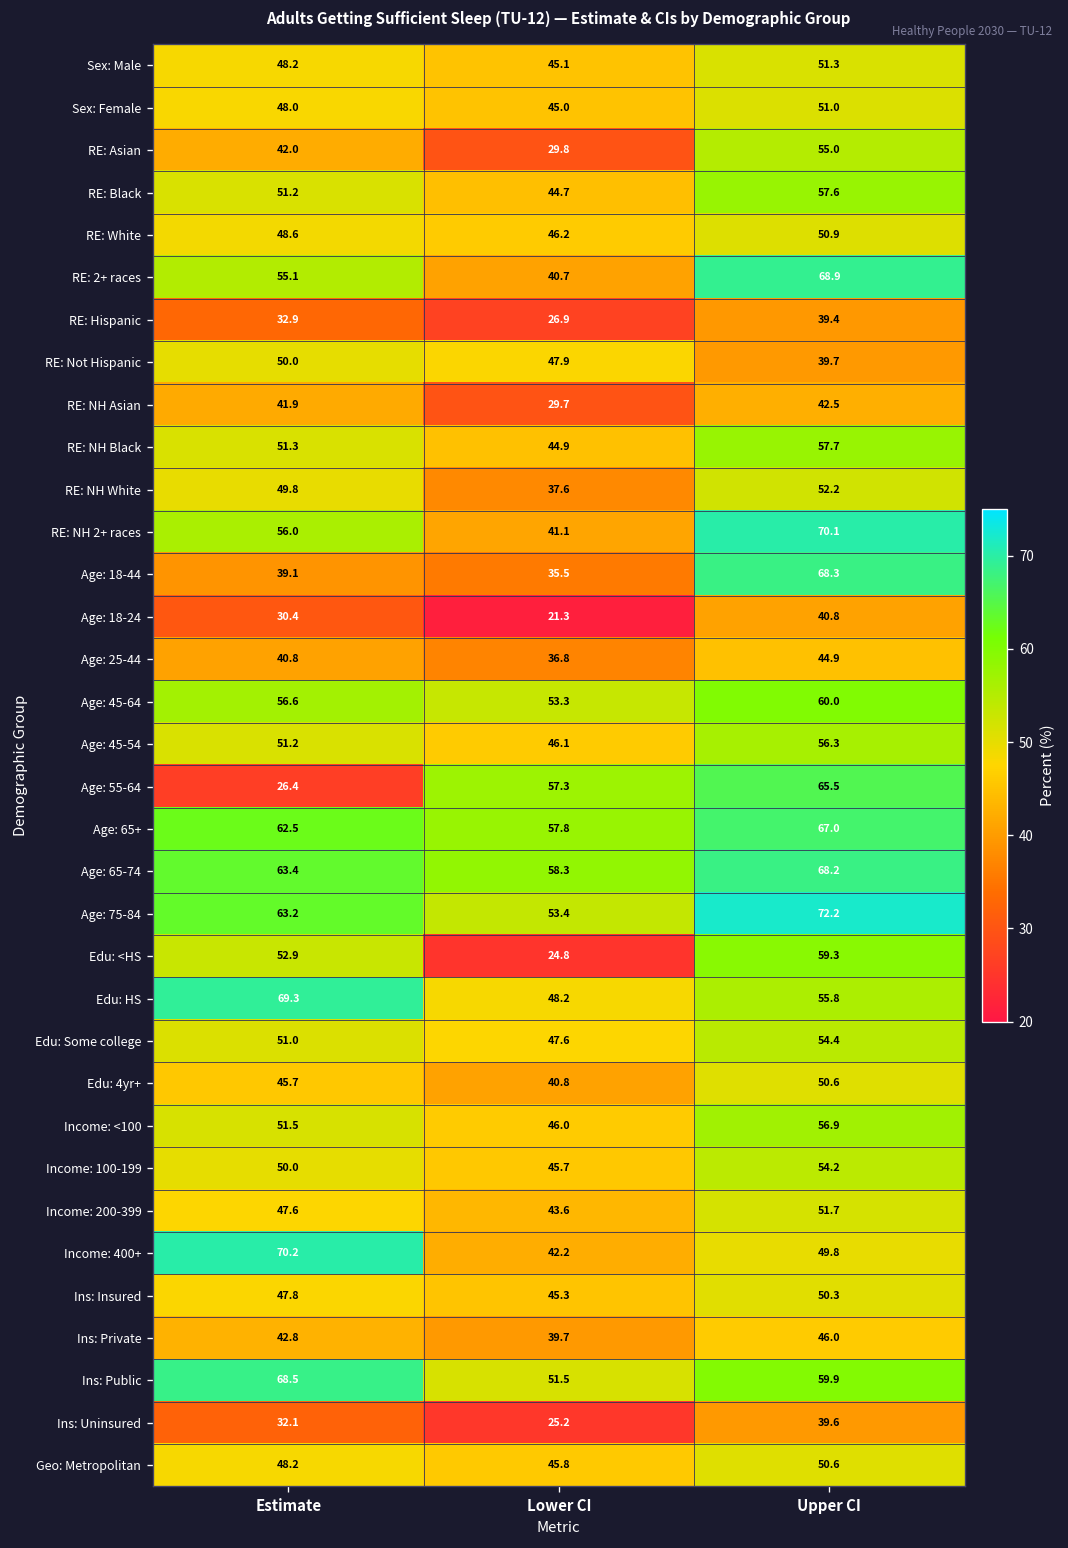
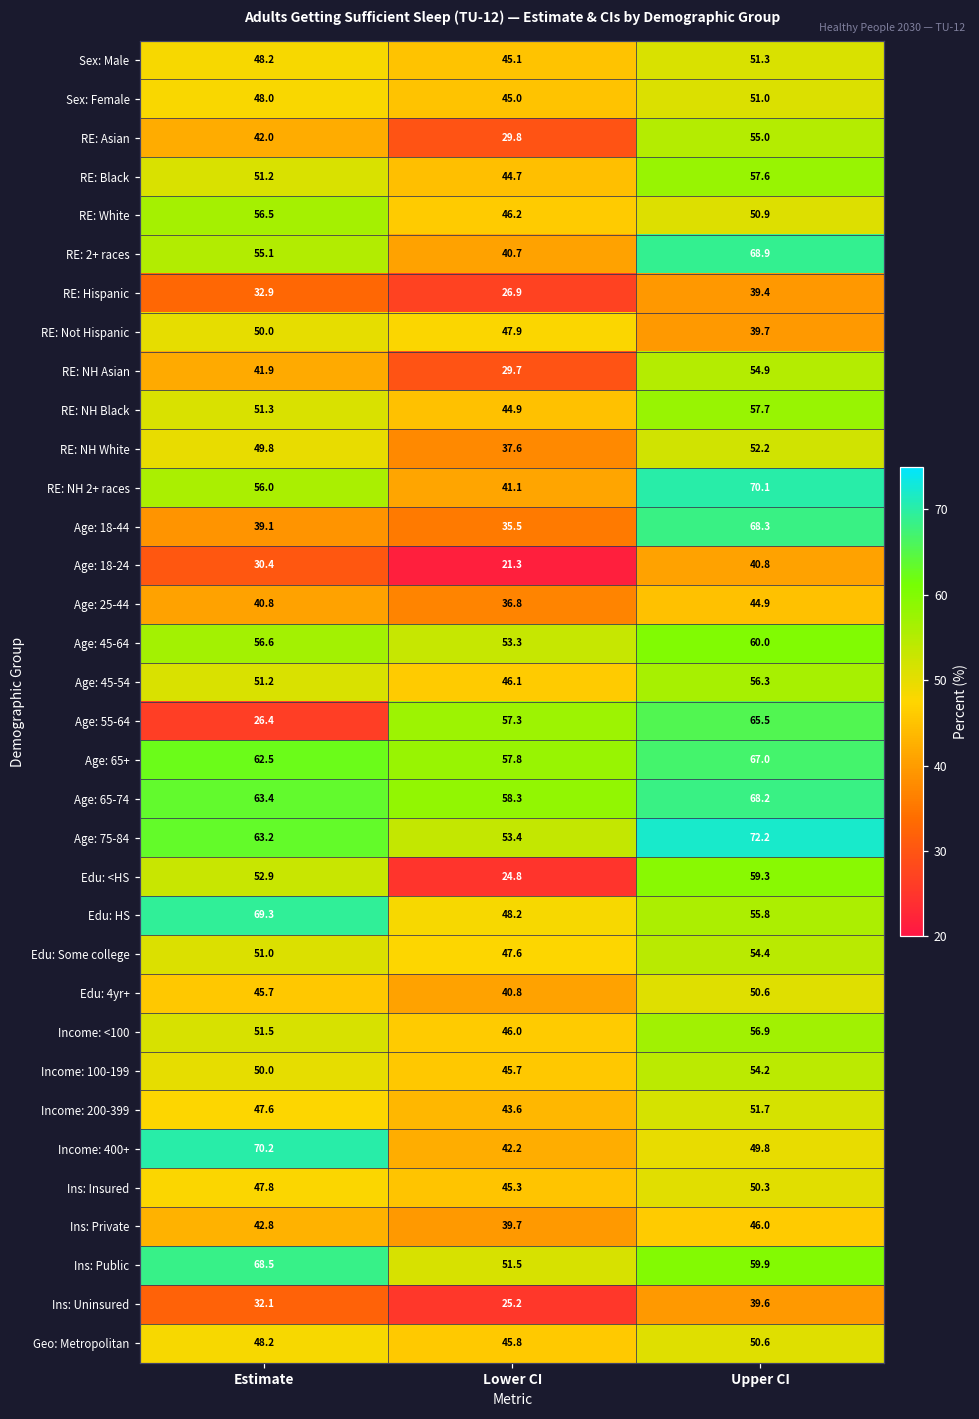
  {
    "Sex: Male": {
      "Estimate": 48.2,
      "Lower CI": 45.1,
      "Upper CI": 51.3
    },
    "Sex: Female": {
      "Estimate": 48.0,
      "Lower CI": 45.0,
      "Upper CI": 51.0
    },
    "RE: Asian": {
      "Estimate": 42.0,
      "Lower CI": 29.8,
      "Upper CI": 55.0
    },
    "RE: Black": {
      "Estimate": 51.2,
      "Lower CI": 44.7,
      "Upper CI": 57.6
    },
    "RE: White": {
-     "Estimate": 48.6,
+     "Estimate": 56.5,
      "Lower CI": 46.2,
      "Upper CI": 50.9
    },
    "RE: 2+ races": {
      "Estimate": 55.1,
      "Lower CI": 40.7,
      "Upper CI": 68.9
    },
    "RE: Hispanic": {
      "Estimate": 32.9,
      "Lower CI": 26.9,
      "Upper CI": 39.4
    },
    "RE: Not Hispanic": {
      "Estimate": 50.0,
      "Lower CI": 47.9,
      "Upper CI": 39.7
    },
    "RE: NH Asian": {
      "Estimate": 41.9,
      "Lower CI": 29.7,
-     "Upper CI": 42.5
+     "Upper CI": 54.9
    },
    "RE: NH Black": {
      "Estimate": 51.3,
      "Lower CI": 44.9,
      "Upper CI": 57.7
    },
    "RE: NH White": {
      "Estimate": 49.8,
      "Lower CI": 37.6,
      "Upper CI": 52.2
    },
    "RE: NH 2+ races": {
      "Estimate": 56.0,
      "Lower CI": 41.1,
      "Upper CI": 70.1
    },
    "Age: 18-44": {
      "Estimate": 39.1,
      "Lower CI": 35.5,
      "Upper CI": 68.3
    },
    "Age: 18-24": {
      "Estimate": 30.4,
      "Lower CI": 21.3,
      "Upper CI": 40.8
    },
    "Age: 25-44": {
      "Estimate": 40.8,
      "Lower CI": 36.8,
      "Upper CI": 44.9
    },
    "Age: 45-64": {
      "Estimate": 56.6,
      "Lower CI": 53.3,
      "Upper CI": 60.0
    },
    "Age: 45-54": {
      "Estimate": 51.2,
      "Lower CI": 46.1,
      "Upper CI": 56.3
    },
    "Age: 55-64": {
      "Estimate": 26.4,
      "Lower CI": 57.3,
      "Upper CI": 65.5
    },
    "Age: 65+": {
      "Estimate": 62.5,
      "Lower CI": 57.8,
      "Upper CI": 67.0
    },
    "Age: 65-74": {
      "Estimate": 63.4,
      "Lower CI": 58.3,
      "Upper CI": 68.2
    },
    "Age: 75-84": {
      "Estimate": 63.2,
      "Lower CI": 53.4,
      "Upper CI": 72.2
    },
    "Edu: <HS": {
      "Estimate": 52.9,
      "Lower CI": 24.8,
      "Upper CI": 59.3
    },
    "Edu: HS": {
      "Estimate": 69.3,
      "Lower CI": 48.2,
      "Upper CI": 55.8
    },
    "Edu: Some college": {
      "Estimate": 51.0,
      "Lower CI": 47.6,
      "Upper CI": 54.4
    },
    "Edu: 4yr+": {
      "Estimate": 45.7,
      "Lower CI": 40.8,
      "Upper CI": 50.6
    },
    "Income: <100": {
      "Estimate": 51.5,
      "Lower CI": 46.0,
      "Upper CI": 56.9
    },
    "Income: 100-199": {
      "Estimate": 50.0,
      "Lower CI": 45.7,
      "Upper CI": 54.2
    },
    "Income: 200-399": {
      "Estimate": 47.6,
      "Lower CI": 43.6,
      "Upper CI": 51.7
    },
    "Income: 400+": {
      "Estimate": 70.2,
      "Lower CI": 42.2,
      "Upper CI": 49.8
    },
    "Ins: Insured": {
      "Estimate": 47.8,
      "Lower CI": 45.3,
      "Upper CI": 50.3
    },
    "Ins: Private": {
      "Estimate": 42.8,
      "Lower CI": 39.7,
      "Upper CI": 46.0
    },
    "Ins: Public": {
      "Estimate": 68.5,
      "Lower CI": 51.5,
      "Upper CI": 59.9
    },
    "Ins: Uninsured": {
      "Estimate": 32.1,
      "Lower CI": 25.2,
      "Upper CI": 39.6
    },
    "Geo: Metropolitan": {
      "Estimate": 48.2,
      "Lower CI": 45.8,
      "Upper CI": 50.6
    }
  }
